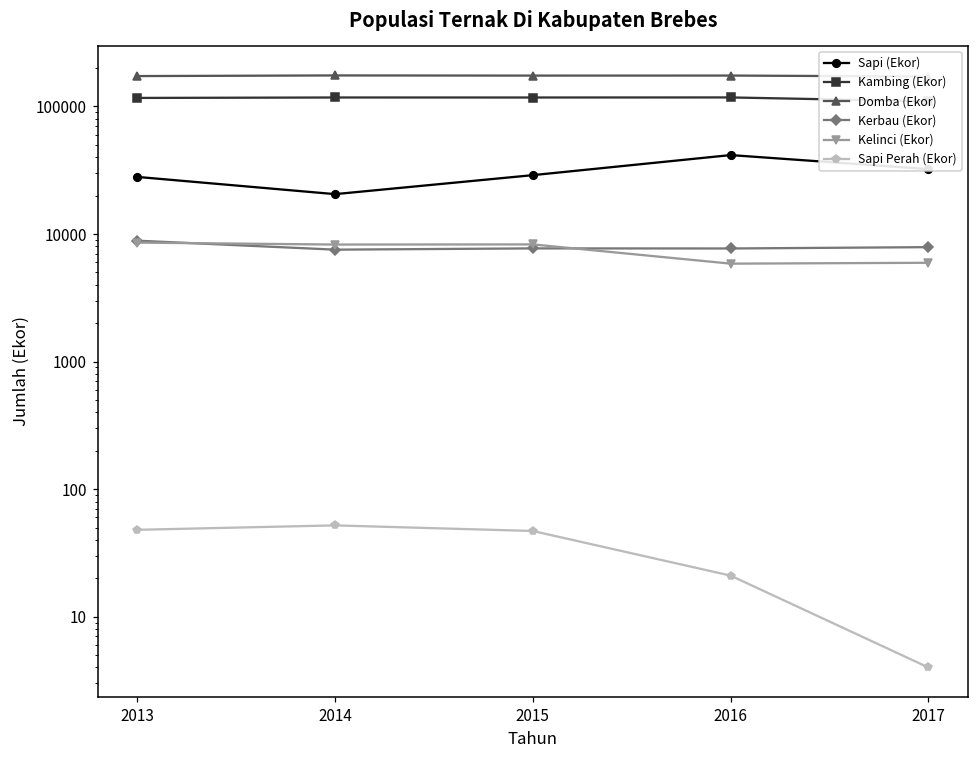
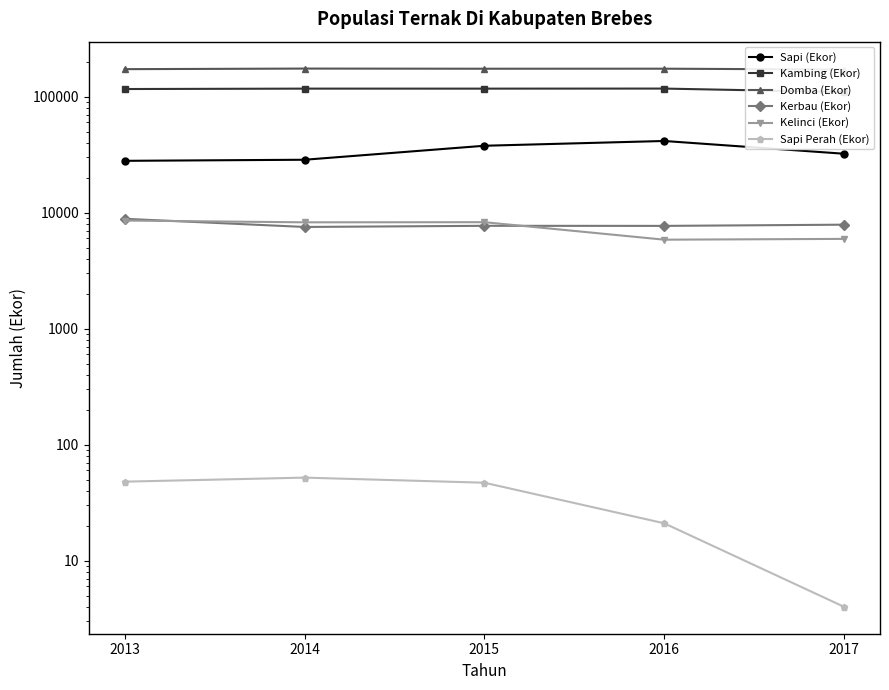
  {
    "Sapi (Ekor)": {
      "2013": 28000,
-     "2014": 21000,
-     "2015": 29000,
+     "2014": 29000,
+     "2015": 38000,
      "2016": 42000,
      "2017": 32000
    }
  }
